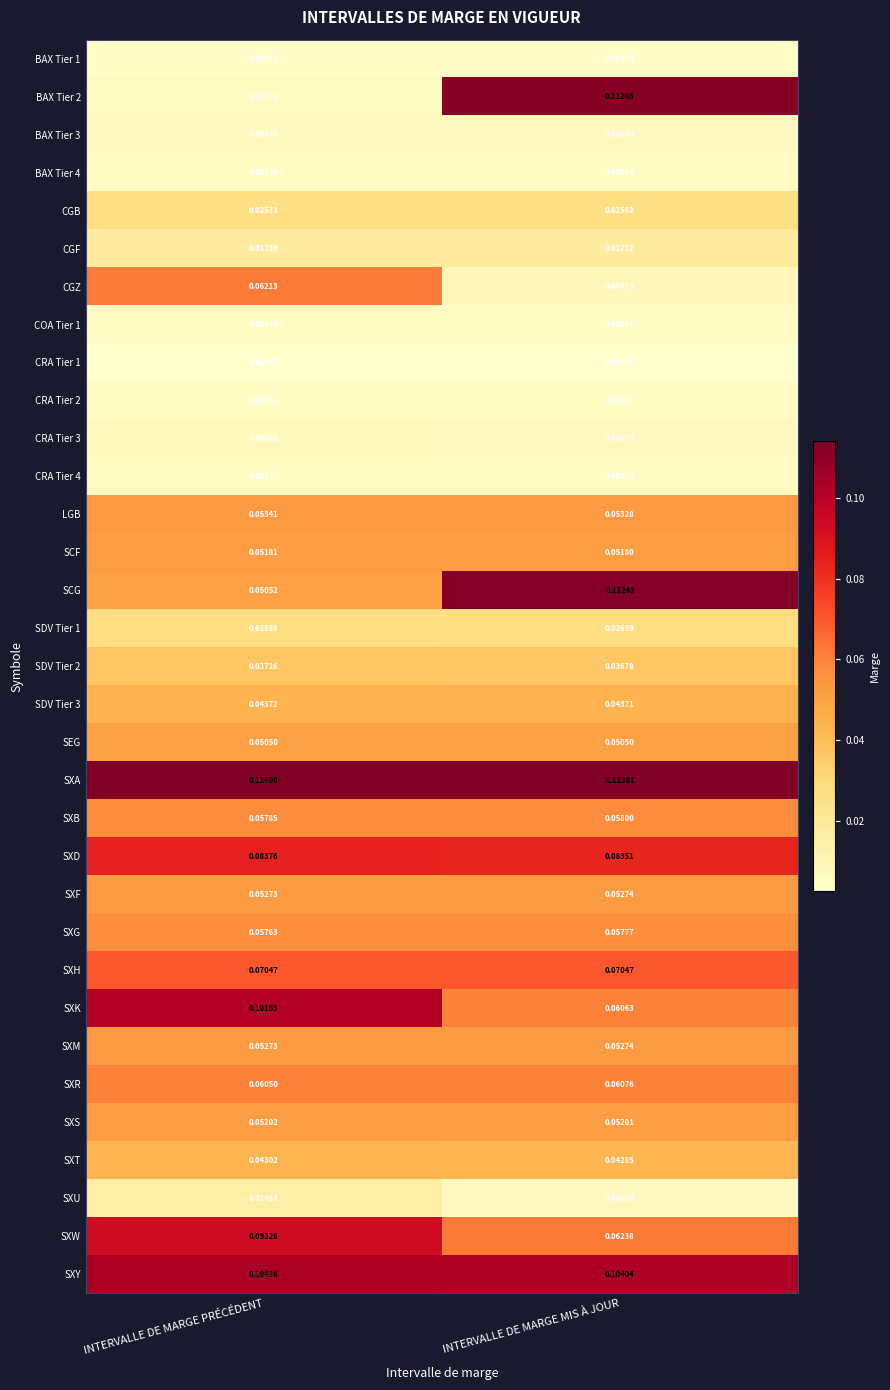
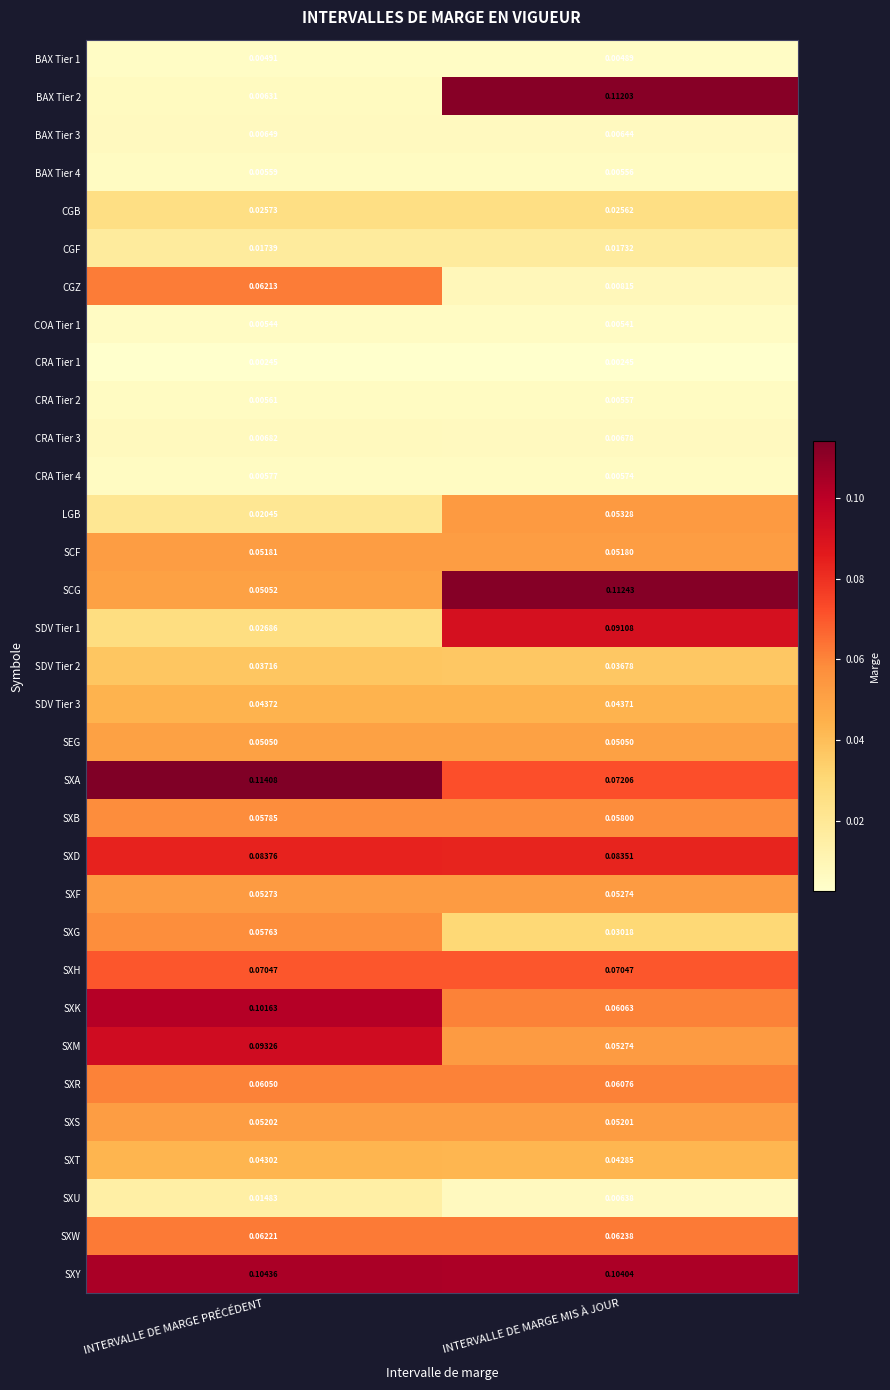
  {
    "BAX Tier 1": {
      "INTERVALLE DE MARGE PRÉCÉDENT": 0.00491,
      "INTERVALLE DE MARGE MIS À JOUR": 0.00489
    },
    "BAX Tier 2": {
      "INTERVALLE DE MARGE PRÉCÉDENT": 0.00631,
      "INTERVALLE DE MARGE MIS À JOUR": 0.11203
    },
    "BAX Tier 3": {
      "INTERVALLE DE MARGE PRÉCÉDENT": 0.00649,
      "INTERVALLE DE MARGE MIS À JOUR": 0.00644
    },
    "BAX Tier 4": {
      "INTERVALLE DE MARGE PRÉCÉDENT": 0.00559,
      "INTERVALLE DE MARGE MIS À JOUR": 0.00556
    },
    "CGB": {
      "INTERVALLE DE MARGE PRÉCÉDENT": 0.02573,
      "INTERVALLE DE MARGE MIS À JOUR": 0.02562
    },
    "CGF": {
      "INTERVALLE DE MARGE PRÉCÉDENT": 0.01739,
      "INTERVALLE DE MARGE MIS À JOUR": 0.01732
    },
    "CGZ": {
      "INTERVALLE DE MARGE PRÉCÉDENT": 0.06213,
      "INTERVALLE DE MARGE MIS À JOUR": 0.00815
    },
    "COA Tier 1": {
      "INTERVALLE DE MARGE PRÉCÉDENT": 0.00544,
      "INTERVALLE DE MARGE MIS À JOUR": 0.00541
    },
    "CRA Tier 1": {
      "INTERVALLE DE MARGE PRÉCÉDENT": 0.00245,
      "INTERVALLE DE MARGE MIS À JOUR": 0.00245
    },
    "CRA Tier 2": {
      "INTERVALLE DE MARGE PRÉCÉDENT": 0.00561,
      "INTERVALLE DE MARGE MIS À JOUR": 0.00557
    },
    "CRA Tier 3": {
      "INTERVALLE DE MARGE PRÉCÉDENT": 0.00682,
      "INTERVALLE DE MARGE MIS À JOUR": 0.00678
    },
    "CRA Tier 4": {
      "INTERVALLE DE MARGE PRÉCÉDENT": 0.00577,
      "INTERVALLE DE MARGE MIS À JOUR": 0.00574
    },
    "LGB": {
-     "INTERVALLE DE MARGE PRÉCÉDENT": 0.05341,
+     "INTERVALLE DE MARGE PRÉCÉDENT": 0.02045,
      "INTERVALLE DE MARGE MIS À JOUR": 0.05328
    },
    "SCF": {
      "INTERVALLE DE MARGE PRÉCÉDENT": 0.05181,
      "INTERVALLE DE MARGE MIS À JOUR": 0.05180
    },
    "SCG": {
      "INTERVALLE DE MARGE PRÉCÉDENT": 0.05052,
      "INTERVALLE DE MARGE MIS À JOUR": 0.11243
    },
    "SDV Tier 1": {
      "INTERVALLE DE MARGE PRÉCÉDENT": 0.02686,
-     "INTERVALLE DE MARGE MIS À JOUR": 0.02659
+     "INTERVALLE DE MARGE MIS À JOUR": 0.09108
    },
    "SDV Tier 2": {
      "INTERVALLE DE MARGE PRÉCÉDENT": 0.03716,
      "INTERVALLE DE MARGE MIS À JOUR": 0.03678
    },
    "SDV Tier 3": {
      "INTERVALLE DE MARGE PRÉCÉDENT": 0.04372,
      "INTERVALLE DE MARGE MIS À JOUR": 0.04371
    },
    "SEG": {
      "INTERVALLE DE MARGE PRÉCÉDENT": 0.05050,
      "INTERVALLE DE MARGE MIS À JOUR": 0.05050
    },
    "SXA": {
      "INTERVALLE DE MARGE PRÉCÉDENT": 0.11408,
-     "INTERVALLE DE MARGE MIS À JOUR": 0.11381
+     "INTERVALLE DE MARGE MIS À JOUR": 0.07206
    },
    "SXB": {
      "INTERVALLE DE MARGE PRÉCÉDENT": 0.05785,
      "INTERVALLE DE MARGE MIS À JOUR": 0.05800
    },
    "SXD": {
      "INTERVALLE DE MARGE PRÉCÉDENT": 0.08376,
      "INTERVALLE DE MARGE MIS À JOUR": 0.08351
    },
    "SXF": {
      "INTERVALLE DE MARGE PRÉCÉDENT": 0.05273,
      "INTERVALLE DE MARGE MIS À JOUR": 0.05274
    },
    "SXG": {
      "INTERVALLE DE MARGE PRÉCÉDENT": 0.05763,
-     "INTERVALLE DE MARGE MIS À JOUR": 0.05777
+     "INTERVALLE DE MARGE MIS À JOUR": 0.03018
    },
    "SXH": {
      "INTERVALLE DE MARGE PRÉCÉDENT": 0.07047,
      "INTERVALLE DE MARGE MIS À JOUR": 0.07047
    },
    "SXK": {
      "INTERVALLE DE MARGE PRÉCÉDENT": 0.10163,
      "INTERVALLE DE MARGE MIS À JOUR": 0.06063
    },
    "SXM": {
-     "INTERVALLE DE MARGE PRÉCÉDENT": 0.05273,
+     "INTERVALLE DE MARGE PRÉCÉDENT": 0.09326,
      "INTERVALLE DE MARGE MIS À JOUR": 0.05274
    },
    "SXR": {
      "INTERVALLE DE MARGE PRÉCÉDENT": 0.06050,
      "INTERVALLE DE MARGE MIS À JOUR": 0.06076
    },
    "SXS": {
      "INTERVALLE DE MARGE PRÉCÉDENT": 0.05202,
      "INTERVALLE DE MARGE MIS À JOUR": 0.05201
    },
    "SXT": {
      "INTERVALLE DE MARGE PRÉCÉDENT": 0.04302,
      "INTERVALLE DE MARGE MIS À JOUR": 0.04285
    },
    "SXU": {
      "INTERVALLE DE MARGE PRÉCÉDENT": 0.01483,
      "INTERVALLE DE MARGE MIS À JOUR": 0.00638
    },
    "SXW": {
-     "INTERVALLE DE MARGE PRÉCÉDENT": 0.09326,
+     "INTERVALLE DE MARGE PRÉCÉDENT": 0.06221,
      "INTERVALLE DE MARGE MIS À JOUR": 0.06238
    },
    "SXY": {
      "INTERVALLE DE MARGE PRÉCÉDENT": 0.10436,
      "INTERVALLE DE MARGE MIS À JOUR": 0.10404
    }
  }
